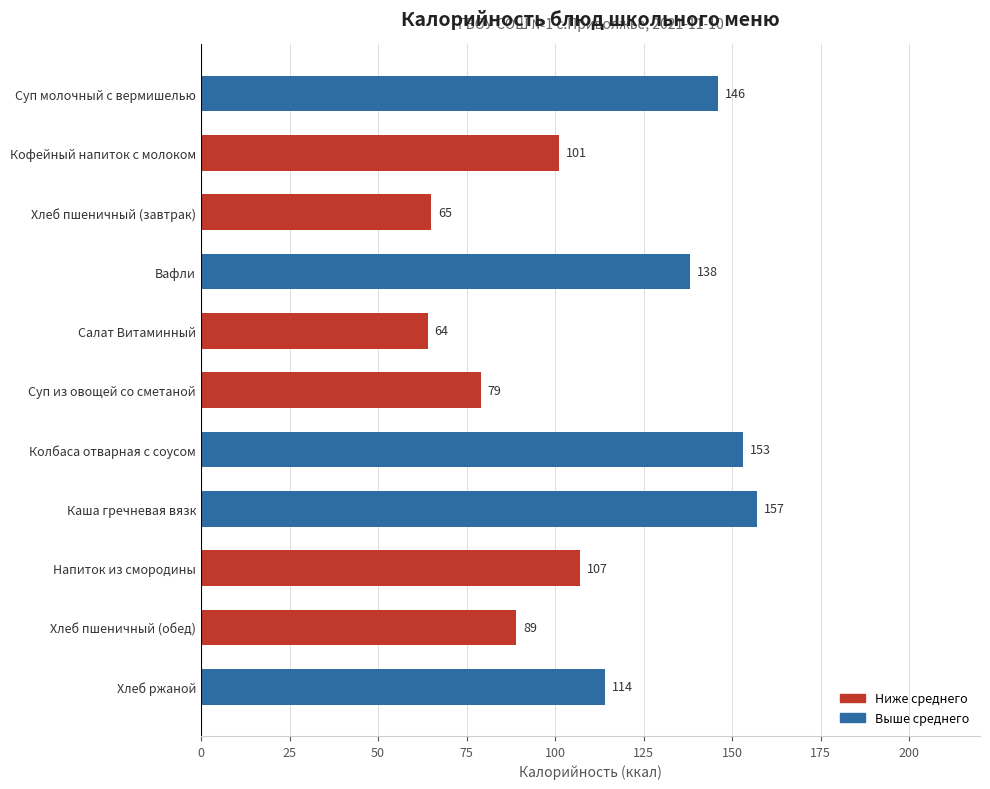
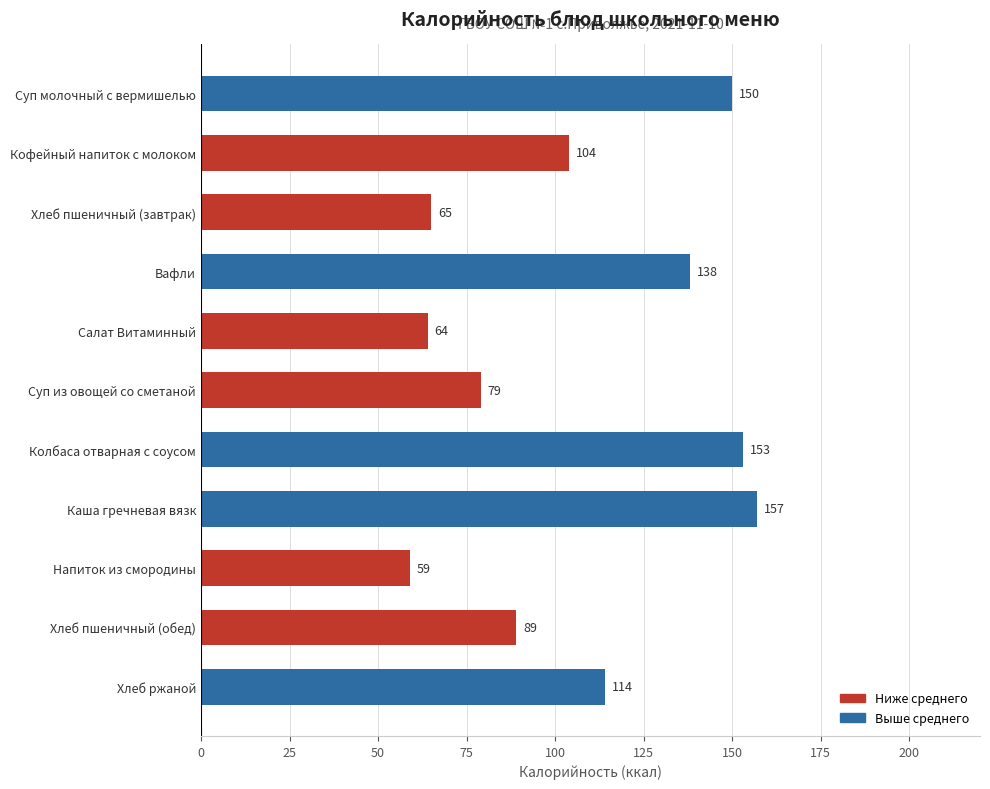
  {
-   "Суп молочный с вермишелью": 146,
-   "Кофейный напиток с молоком": 101,
+   "Суп молочный с вермишелью": 150,
+   "Кофейный напиток с молоком": 104,
    "Хлеб пшеничный (завтрак)": 65,
    "Вафли": 138,
    "Салат Витаминный": 64,
    "Суп из овощей со сметаной": 79,
    "Колбаса отварная с соусом": 153,
    "Каша гречневая вязк": 157,
-   "Напиток из смородины": 107,
+   "Напиток из смородины": 59,
    "Хлеб пшеничный (обед)": 89,
    "Хлеб ржаной": 114
  }
